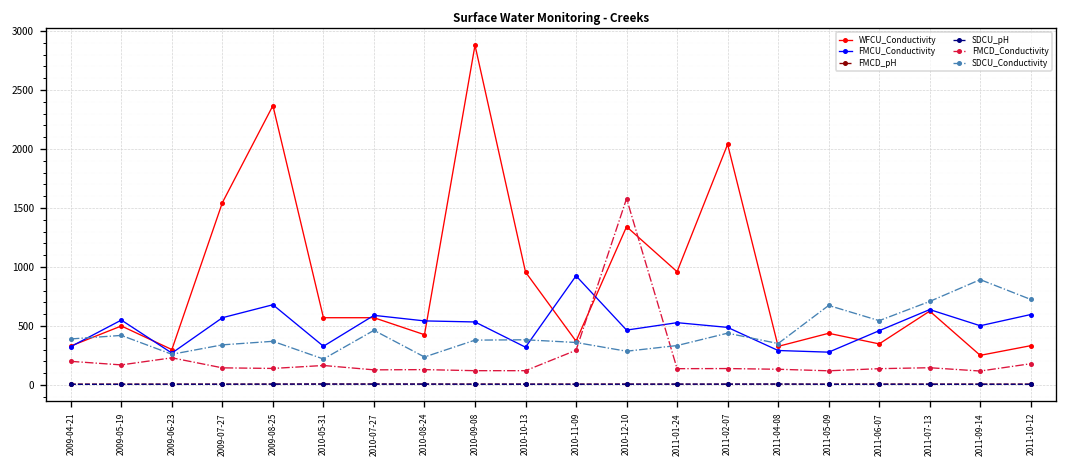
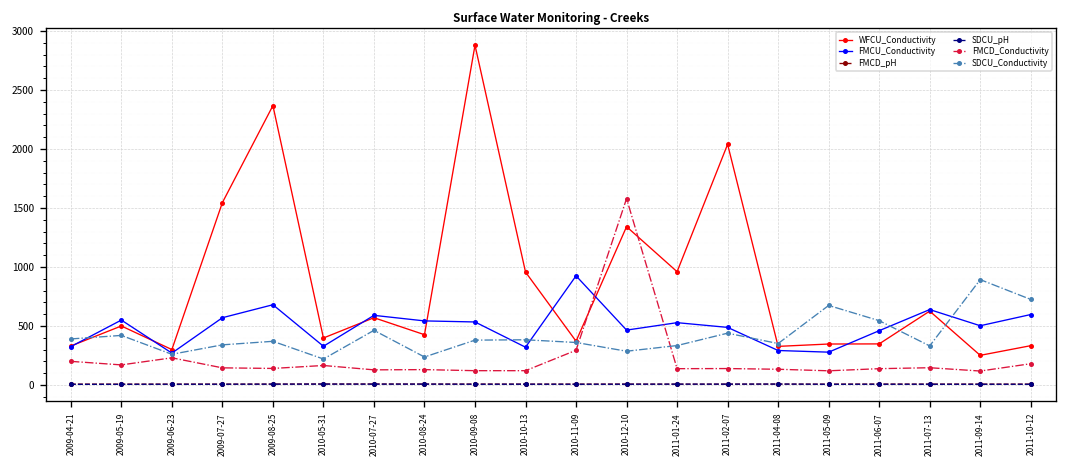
  {
    "WFCU_Conductivity": {
      "2009-05-19": 500,
      "2009-06-23": 300,
      "2009-07-27": 1500,
      "2009-08-25": 2400,
-     "2010-05-31": 600,
+     "2010-05-31": 400,
      "2010-08-24": 400,
      "2010-09-08": 2900,
      "2010-10-13": 1000,
      "2010-12-10": 1300,
      "2011-01-24": 1000,
      "2011-02-07": 2000,
-     "2011-05-09": 400,
+     "2011-05-09": 300,
      "2011-06-07": 300,
      "2011-09-14": 300,
      "2011-10-12": 300
    },
    "FMCU_Conductivity": {
      "2009-05-19": 600,
      "2009-07-27": 600,
      "2009-08-25": 700,
      "2010-05-31": 300,
      "2010-08-24": 500,
      "2010-09-08": 500,
      "2010-10-13": 300,
      "2010-11-09": 900,
      "2010-12-10": 500,
      "2011-01-24": 500,
      "2011-02-07": 500,
      "2011-04-08": 300,
      "2011-05-09": 300,
      "2011-06-07": 500,
      "2011-09-14": 500,
      "2011-10-12": 600
    },
    "SDCU_pH": {
      "2009-04-21": 0,
      "2009-05-19": 0,
      "2009-06-23": 0,
      "2009-07-27": 0,
      "2009-08-25": 0,
      "2010-05-31": 0,
      "2010-07-27": 0,
      "2010-08-24": 0,
      "2010-09-08": 0,
      "2010-10-13": 0,
      "2010-11-09": 0,
      "2010-12-10": 0,
      "2011-01-24": 0,
      "2011-02-07": 0,
      "2011-04-08": 0,
      "2011-05-09": 0,
      "2011-06-07": 0,
      "2011-07-13": 0,
      "2011-09-14": 0,
      "2011-10-12": 0
    },
    "FMCD_Conductivity": {
      "2009-04-21": 200,
      "2009-05-19": 200,
      "2009-06-23": 200,
      "2009-07-27": 100,
      "2009-08-25": 100,
      "2010-05-31": 200,
      "2010-07-27": 100,
      "2010-08-24": 100,
      "2010-09-08": 100,
      "2010-10-13": 100,
      "2010-11-09": 300,
      "2010-12-10": 1600,
      "2011-01-24": 100,
      "2011-02-07": 100,
      "2011-04-08": 100,
      "2011-05-09": 100,
      "2011-06-07": 100,
      "2011-07-13": 100,
      "2011-09-14": 100,
      "2011-10-12": 200
    },
    "SDCU_Conductivity": {
      "2009-04-21": 400,
      "2009-05-19": 400,
      "2009-07-27": 300,
      "2009-08-25": 400,
      "2010-05-31": 200,
      "2010-07-27": 500,
      "2010-08-24": 200,
      "2010-09-08": 400,
      "2010-10-13": 400,
      "2010-12-10": 300,
      "2011-01-24": 300,
      "2011-02-07": 400,
      "2011-05-09": 700,
      "2011-06-07": 500,
-     "2011-07-13": 700,
+     "2011-07-13": 300,
      "2011-09-14": 900,
      "2011-10-12": 700
    }
  }
